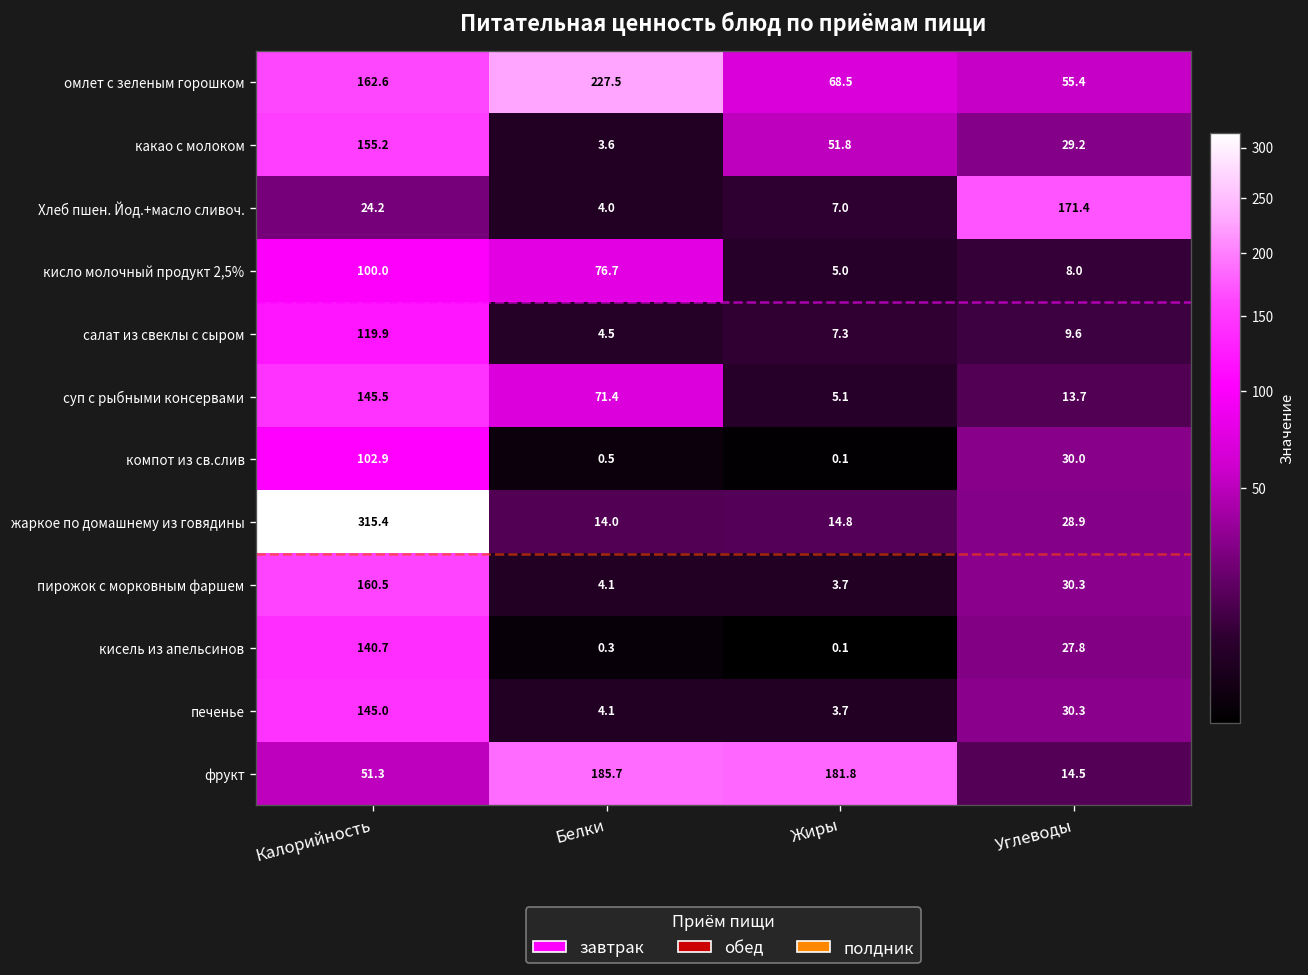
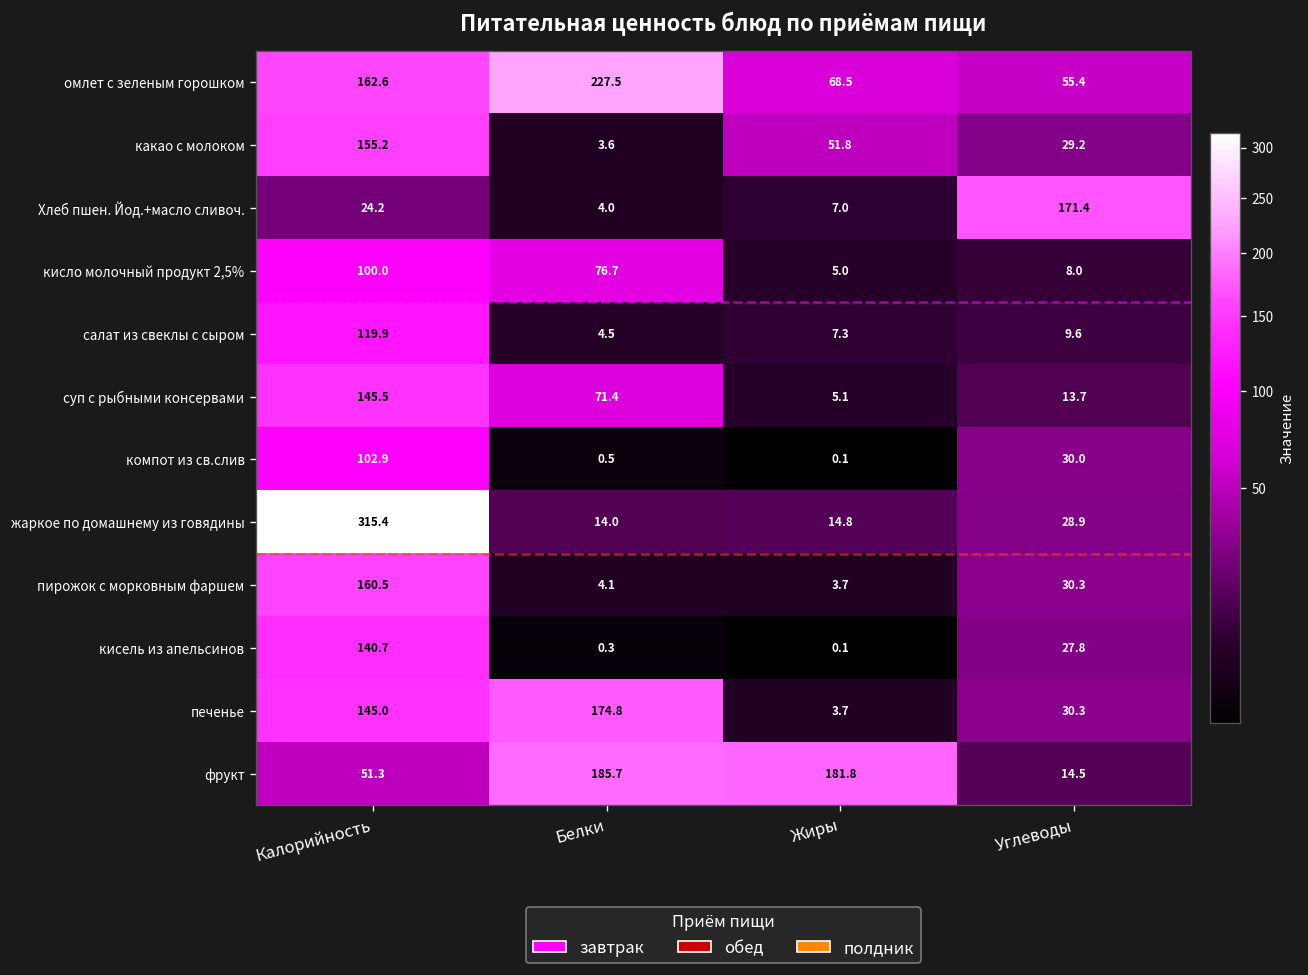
  {
    "омлет с зеленым горошком": {
      "Калорийность": 162.6,
      "Белки": 227.5,
      "Жиры": 68.5,
      "Углеводы": 55.4
    },
    "какао с молоком": {
      "Калорийность": 155.2,
      "Белки": 3.6,
      "Жиры": 51.8,
      "Углеводы": 29.2
    },
    "Хлеб пшен. Йод.+масло сливоч.": {
      "Калорийность": 24.2,
      "Белки": 4.0,
      "Жиры": 7.0,
      "Углеводы": 171.4
    },
    "кисло молочный продукт 2,5%": {
      "Калорийность": 100.0,
      "Белки": 76.7,
      "Жиры": 5.0,
      "Углеводы": 8.0
    },
    "салат из свеклы с сыром": {
      "Калорийность": 119.9,
      "Белки": 4.5,
      "Жиры": 7.3,
      "Углеводы": 9.6
    },
    "суп с рыбными консервами": {
      "Калорийность": 145.5,
      "Белки": 71.4,
      "Жиры": 5.1,
      "Углеводы": 13.7
    },
    "компот из св.слив": {
      "Калорийность": 102.9,
      "Белки": 0.5,
      "Жиры": 0.1,
      "Углеводы": 30.0
    },
    "жаркое по домашнему из говядины": {
      "Калорийность": 315.4,
      "Белки": 14.0,
      "Жиры": 14.8,
      "Углеводы": 28.9
    },
    "пирожок с морковным фаршем": {
      "Калорийность": 160.5,
      "Белки": 4.1,
      "Жиры": 3.7,
      "Углеводы": 30.3
    },
    "кисель из апельсинов": {
      "Калорийность": 140.7,
      "Белки": 0.3,
      "Жиры": 0.1,
      "Углеводы": 27.8
    },
    "печенье": {
      "Калорийность": 145.0,
-     "Белки": 4.1,
+     "Белки": 174.8,
      "Жиры": 3.7,
      "Углеводы": 30.3
    },
    "фрукт": {
      "Калорийность": 51.3,
      "Белки": 185.7,
      "Жиры": 181.8,
      "Углеводы": 14.5
    }
  }
